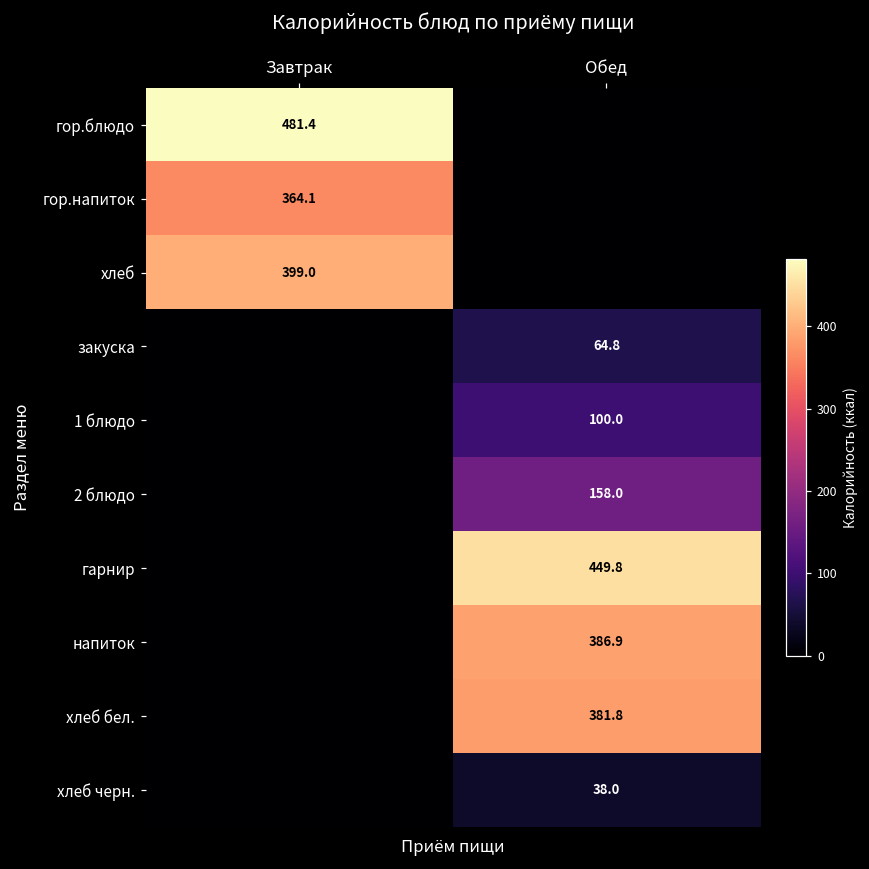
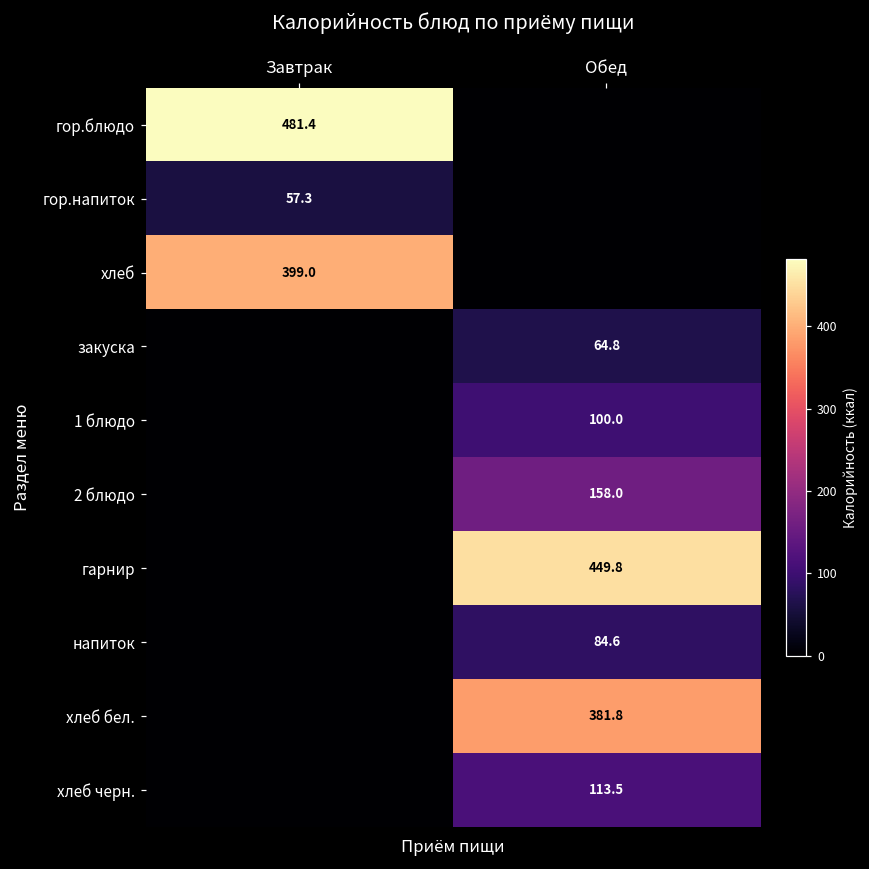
  {
    "гор.блюдо": {
      "Завтрак": 481.4
    },
    "гор.напиток": {
-     "Завтрак": 364.1
+     "Завтрак": 57.3
    },
    "хлеб": {
      "Завтрак": 399.0
    },
    "закуска": {
      "Обед": 64.8
    },
    "1 блюдо": {
      "Обед": 100.0
    },
    "2 блюдо": {
      "Обед": 158.0
    },
    "гарнир": {
      "Обед": 449.8
    },
    "напиток": {
-     "Обед": 386.9
+     "Обед": 84.6
    },
    "хлеб бел.": {
      "Обед": 381.8
    },
    "хлеб черн.": {
-     "Обед": 38.0
+     "Обед": 113.5
    }
  }
